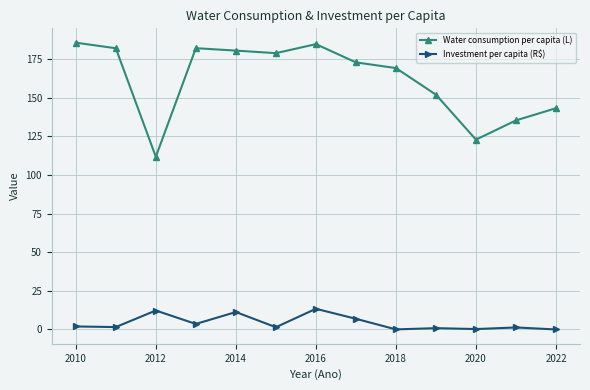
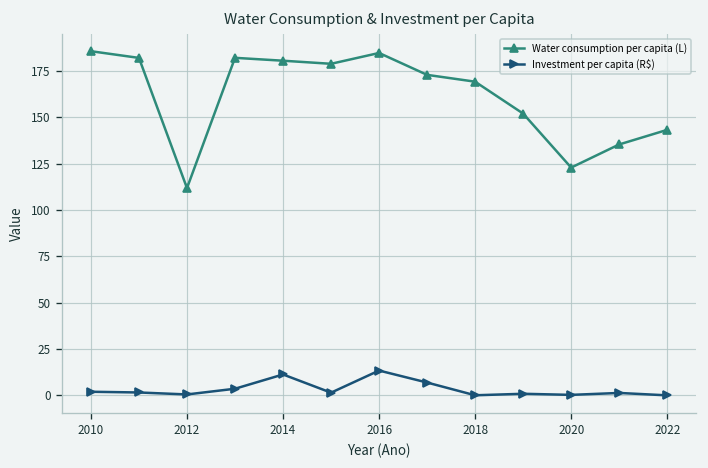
  {
    "Water consumption per capita (L)": {
      "2010": 186,
      "2012": 112,
      "2014": 181,
      "2016": 185,
      "2018": 169,
      "2020": 123,
      "2022": 143
    },
    "Investment per capita (R$)": {
      "2010": 2,
-     "2012": 12,
+     "2012": 0,
      "2014": 11,
      "2016": 13,
      "2018": 0,
      "2020": 0,
      "2022": 0
    }
  }
